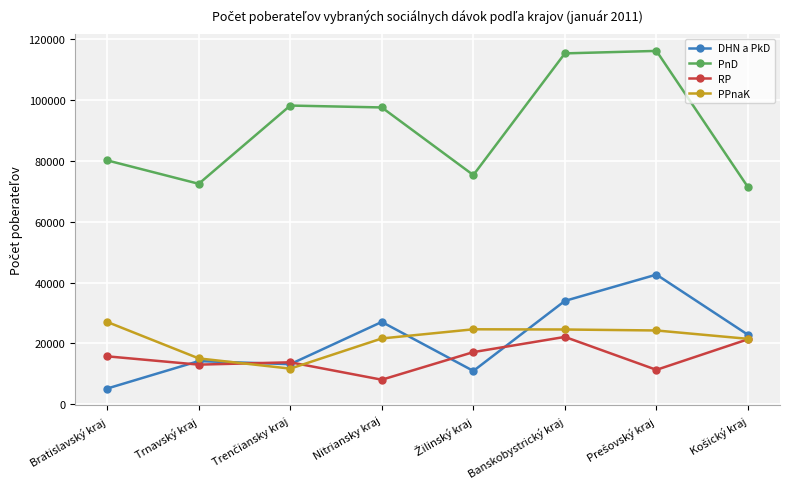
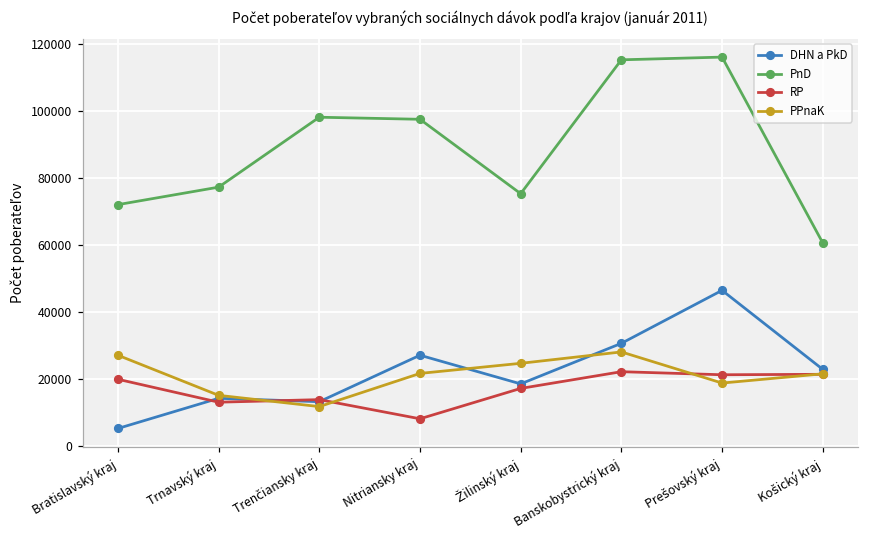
  {
    "DHN a PkD": {
      "Bratislavský kraj": 5000,
      "Trnavský kraj": 14000,
      "Nitriansky kraj": 27000,
-     "Žilinský kraj": 11000,
-     "Banskobystrický kraj": 34000,
-     "Prešovský kraj": 43000,
+     "Žilinský kraj": 19000,
+     "Banskobystrický kraj": 31000,
+     "Prešovský kraj": 46000,
      "Košický kraj": 23000
    },
    "PnD": {
-     "Bratislavský kraj": 80000,
-     "Trnavský kraj": 72000,
+     "Bratislavský kraj": 72000,
+     "Trnavský kraj": 77000,
      "Trenčiansky kraj": 98000,
      "Nitriansky kraj": 98000,
      "Žilinský kraj": 75000,
      "Banskobystrický kraj": 115000,
      "Prešovský kraj": 116000,
-     "Košický kraj": 71000
+     "Košický kraj": 61000
    },
    "RP": {
-     "Bratislavský kraj": 16000,
+     "Bratislavský kraj": 20000,
      "Trnavský kraj": 13000,
      "Nitriansky kraj": 8000,
      "Žilinský kraj": 17000,
      "Banskobystrický kraj": 22000,
-     "Prešovský kraj": 11000
+     "Prešovský kraj": 21000
    },
    "PPnaK": {
      "Bratislavský kraj": 27000,
      "Trnavský kraj": 15000,
      "Trenčiansky kraj": 12000,
      "Nitriansky kraj": 22000,
      "Žilinský kraj": 25000,
-     "Banskobystrický kraj": 25000,
-     "Prešovský kraj": 24000
+     "Banskobystrický kraj": 28000,
+     "Prešovský kraj": 19000
    }
  }
